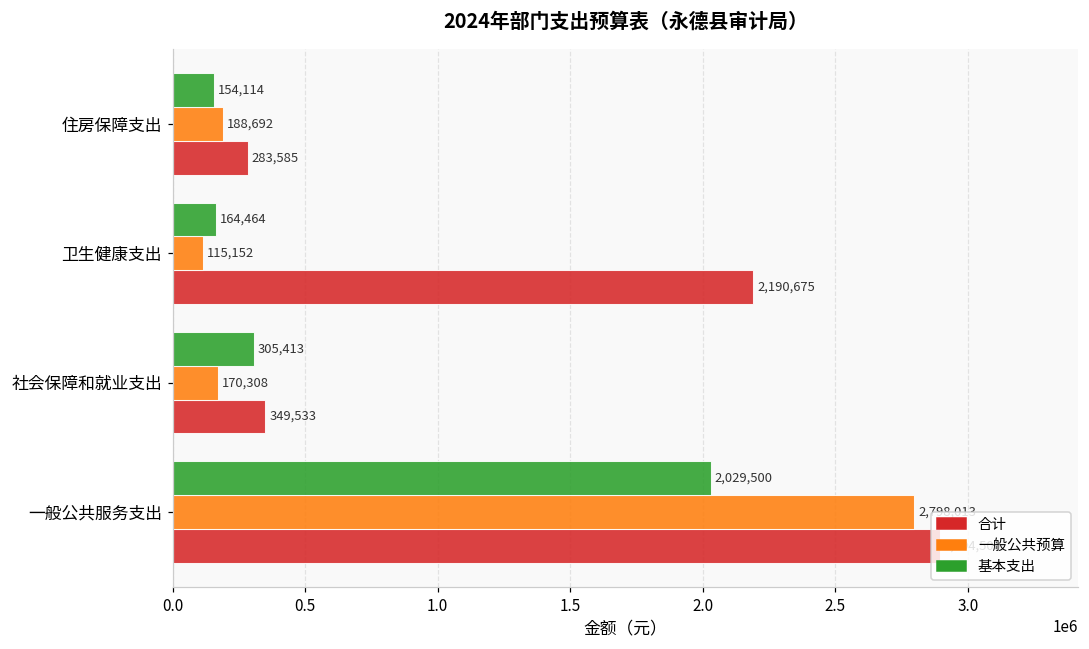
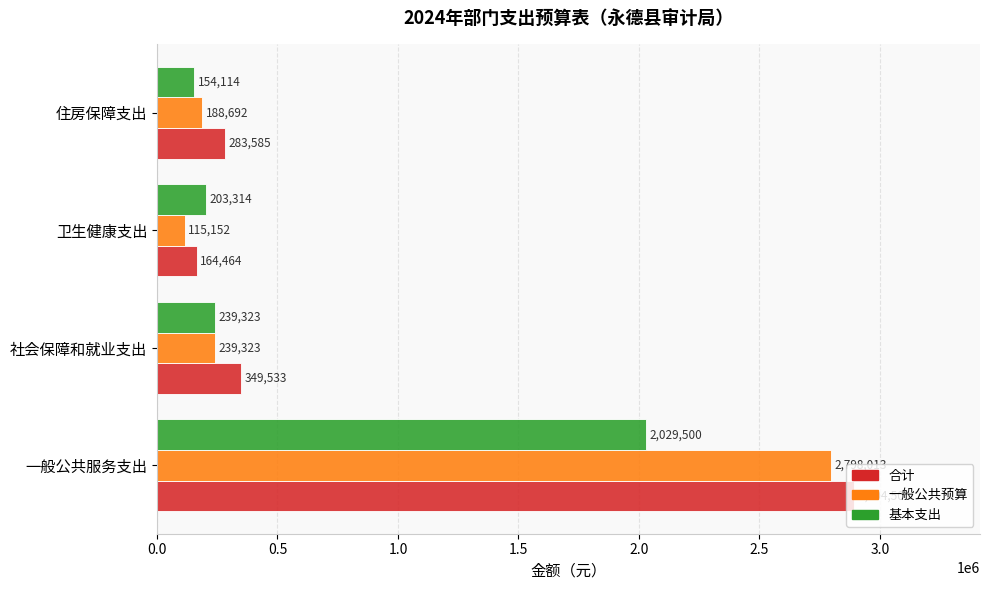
  {
    "合计": {
      "住房保障支出": "283,585",
-     "卫生健康支出": "2,190,675",
+     "卫生健康支出": "164,464",
      "社会保障和就业支出": "349,533"
    },
    "一般公共预算": {
      "住房保障支出": "188,692",
      "卫生健康支出": "115,152",
-     "社会保障和就业支出": "170,308"
+     "社会保障和就业支出": "239,323"
    },
    "基本支出": {
      "住房保障支出": "154,114",
-     "卫生健康支出": "164,464",
-     "社会保障和就业支出": "305,413",
+     "卫生健康支出": "203,314",
+     "社会保障和就业支出": "239,323",
      "一般公共服务支出": "2,029,500"
    }
  }
